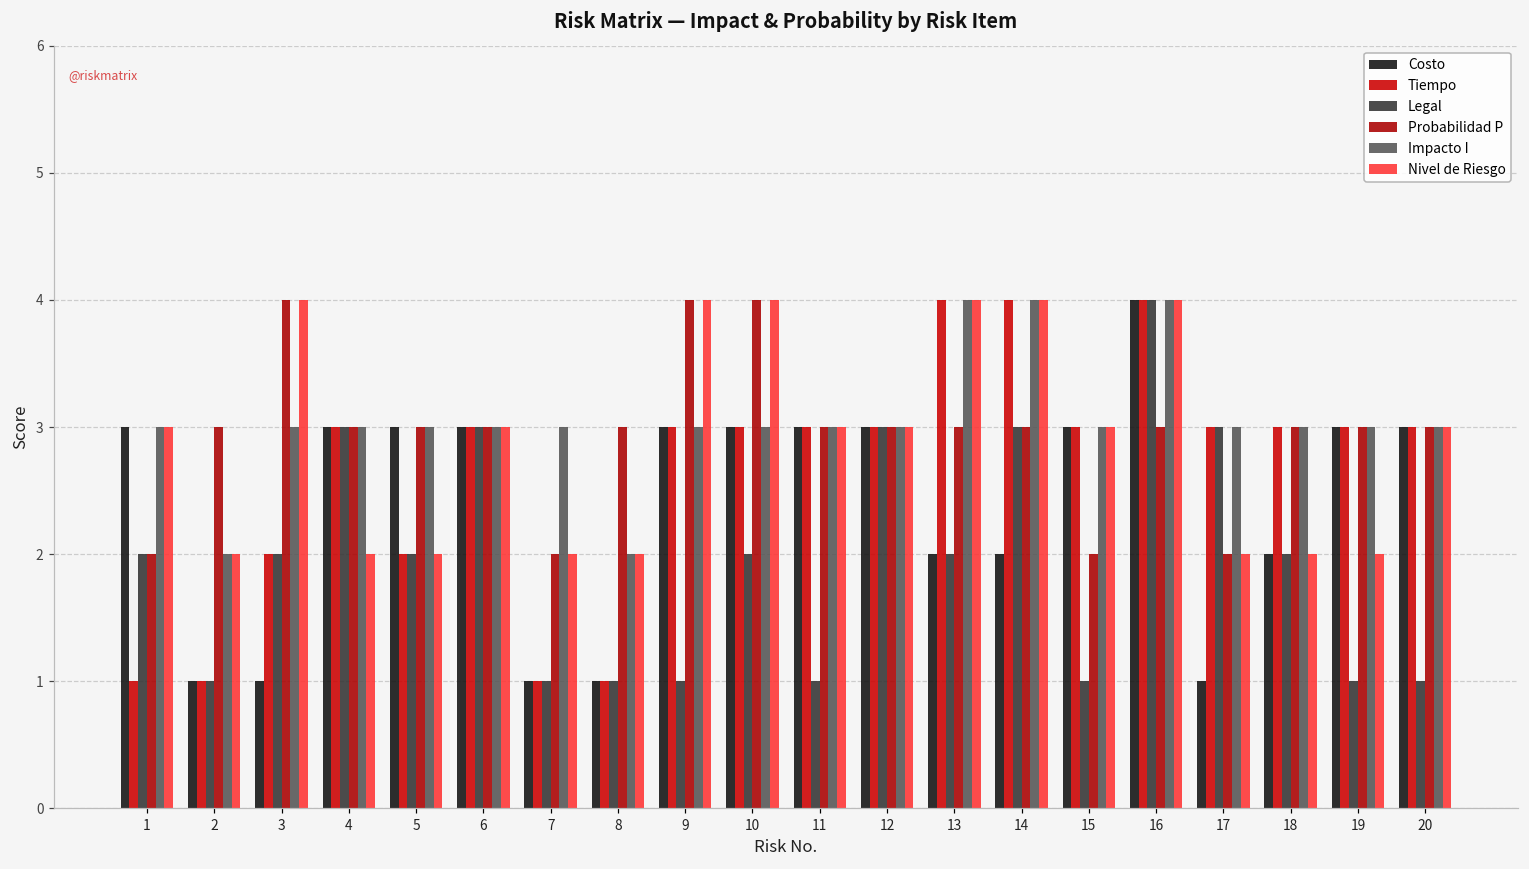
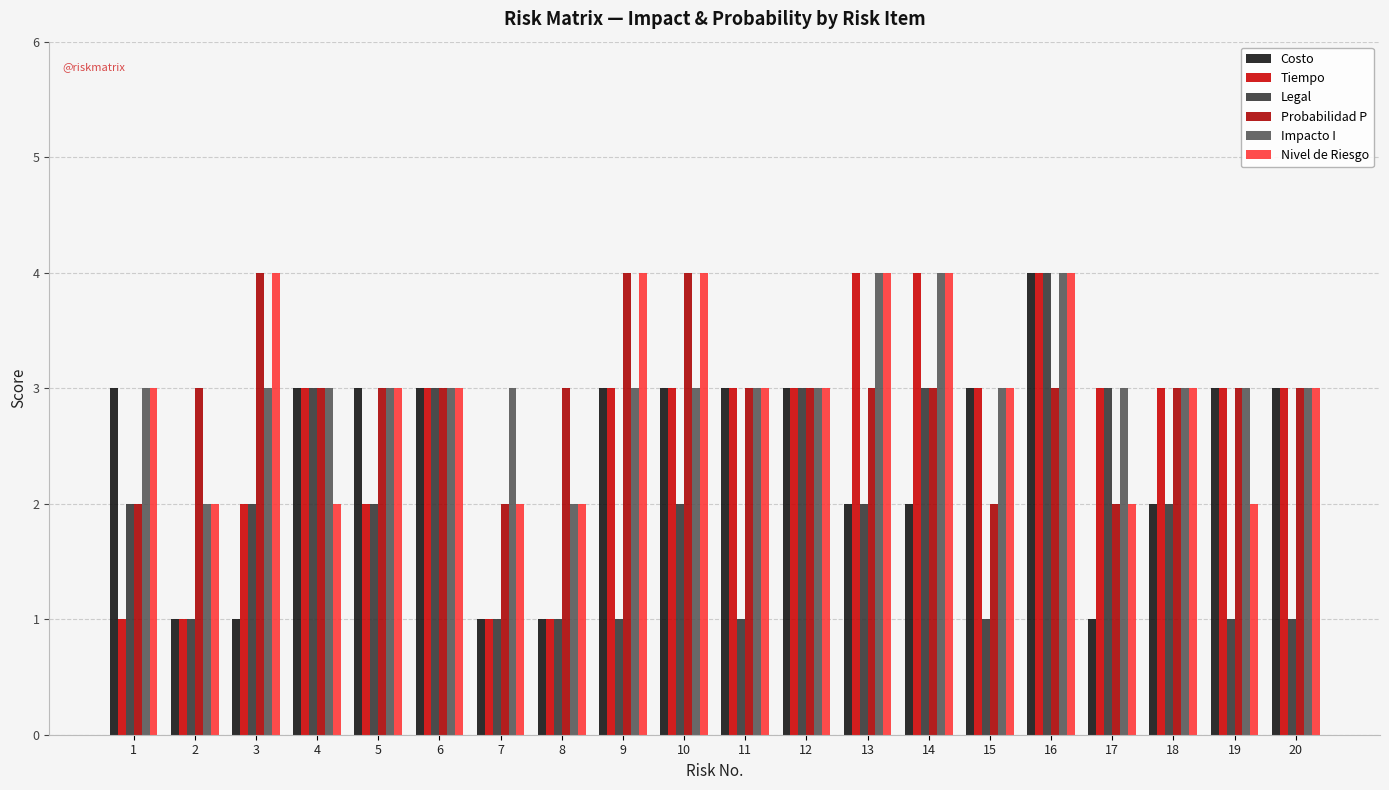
  {
    "Nivel de Riesgo": {
      "1": 3,
      "2": 2,
      "3": 4,
      "4": 2,
-     "5": 2,
+     "5": 3,
      "6": 3,
      "7": 2,
      "8": 2,
      "9": 4,
      "10": 4,
      "11": 3,
      "12": 3,
      "13": 4,
      "14": 4,
      "15": 3,
      "16": 4,
      "17": 2,
-     "18": 2,
+     "18": 3,
      "19": 2,
      "20": 3
    }
  }
